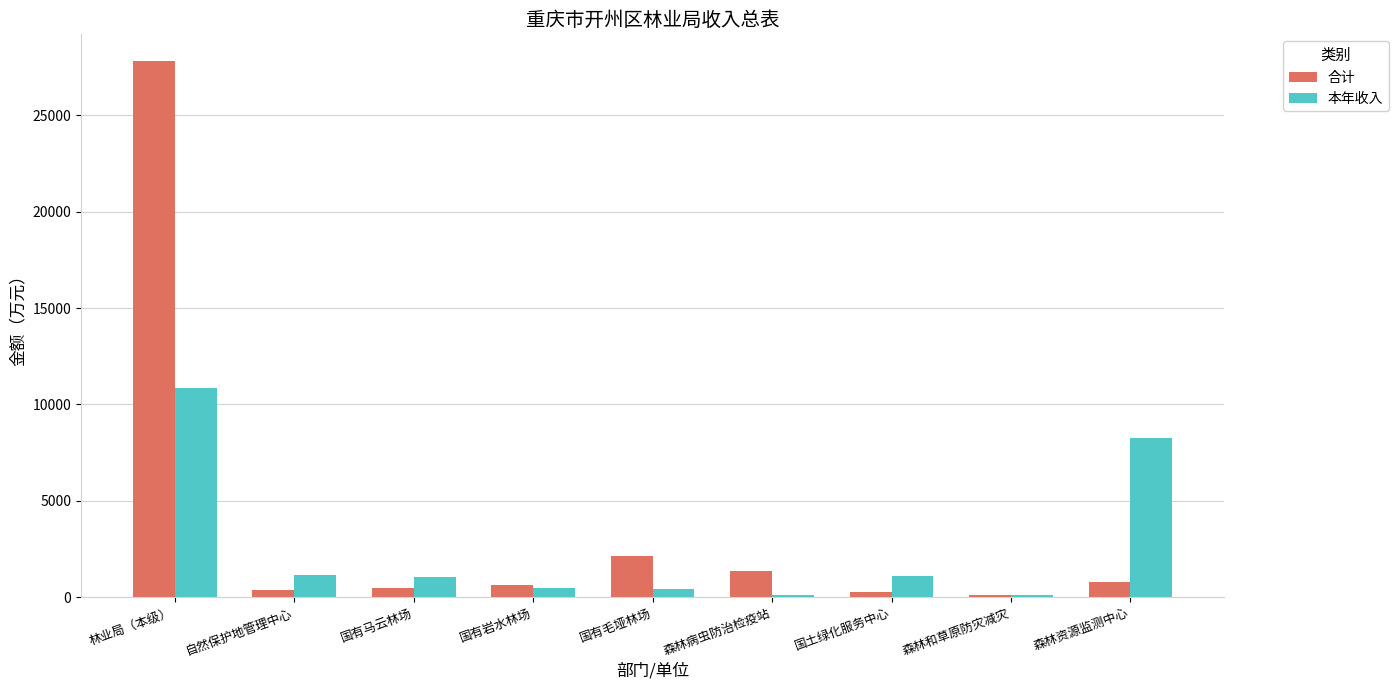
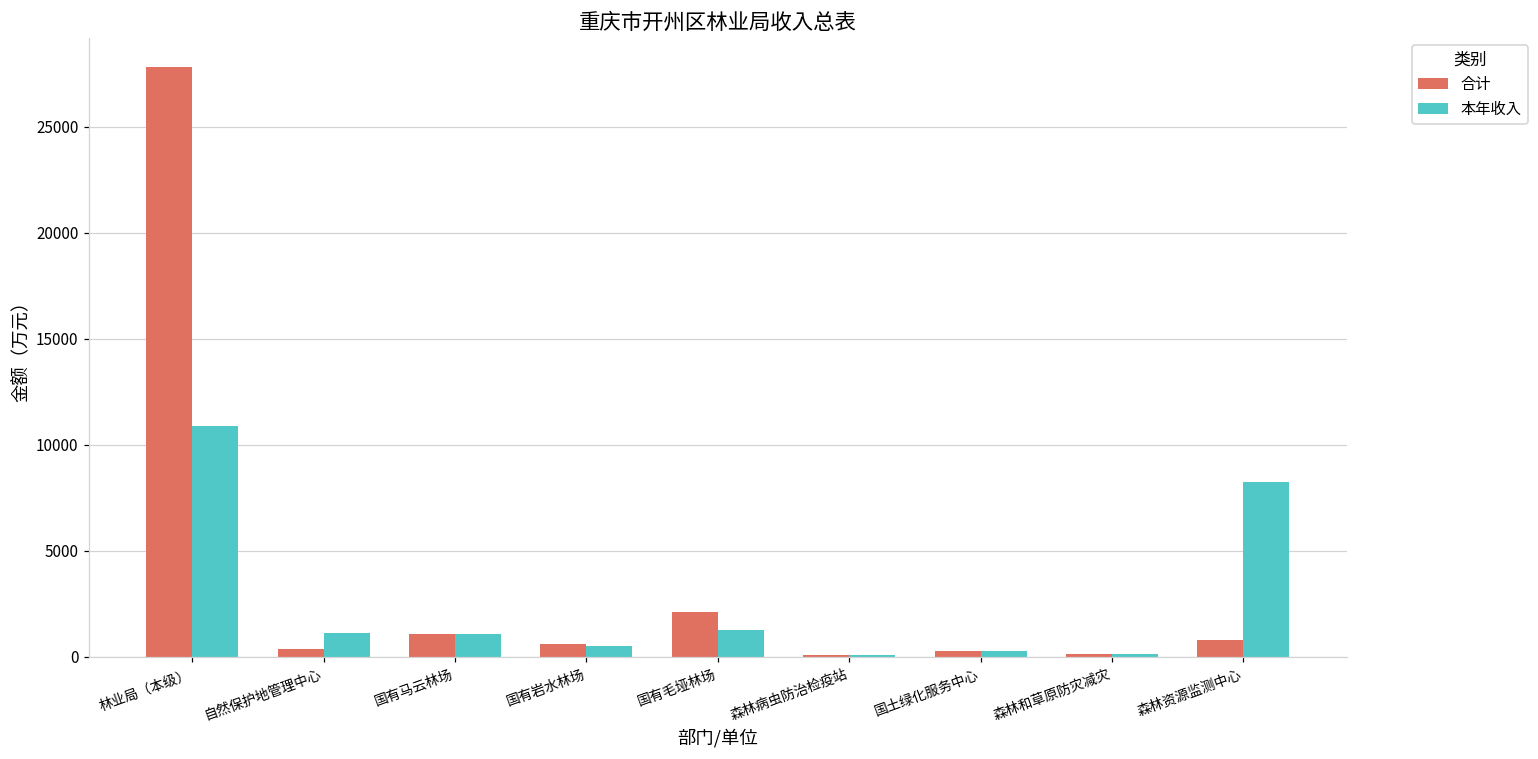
  {
    "合计": {
      "林业局（本级）": 27800,
      "自然保护地管理中心": 400,
-     "国有马云林场": 500,
+     "国有马云林场": 1100,
      "国有岩水林场": 600,
      "国有毛垭林场": 2100,
-     "森林病虫防治检疫站": 1300,
+     "森林病虫防治检疫站": 100,
      "国土绿化服务中心": 300,
      "森林和草原防灾减灾": 100,
      "森林资源监测中心": 800
    },
    "本年收入": {
      "林业局（本级）": 10900,
      "自然保护地管理中心": 1100,
      "国有马云林场": 1100,
      "国有岩水林场": 500,
-     "国有毛垭林场": 400,
-     "国土绿化服务中心": 1100,
+     "国有毛垭林场": 1200,
+     "国土绿化服务中心": 300,
      "森林和草原防灾减灾": 100,
      "森林资源监测中心": 8300
    }
  }
